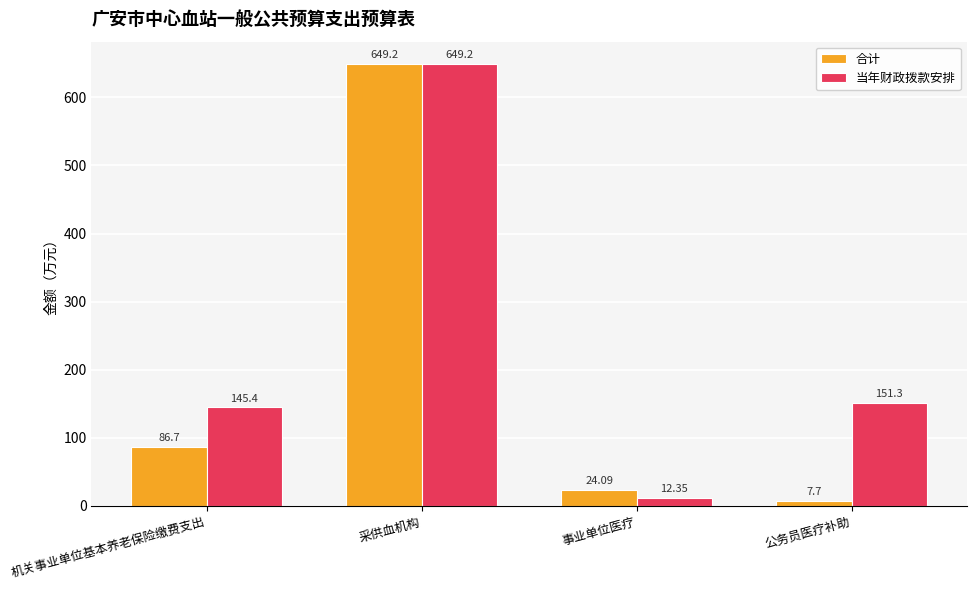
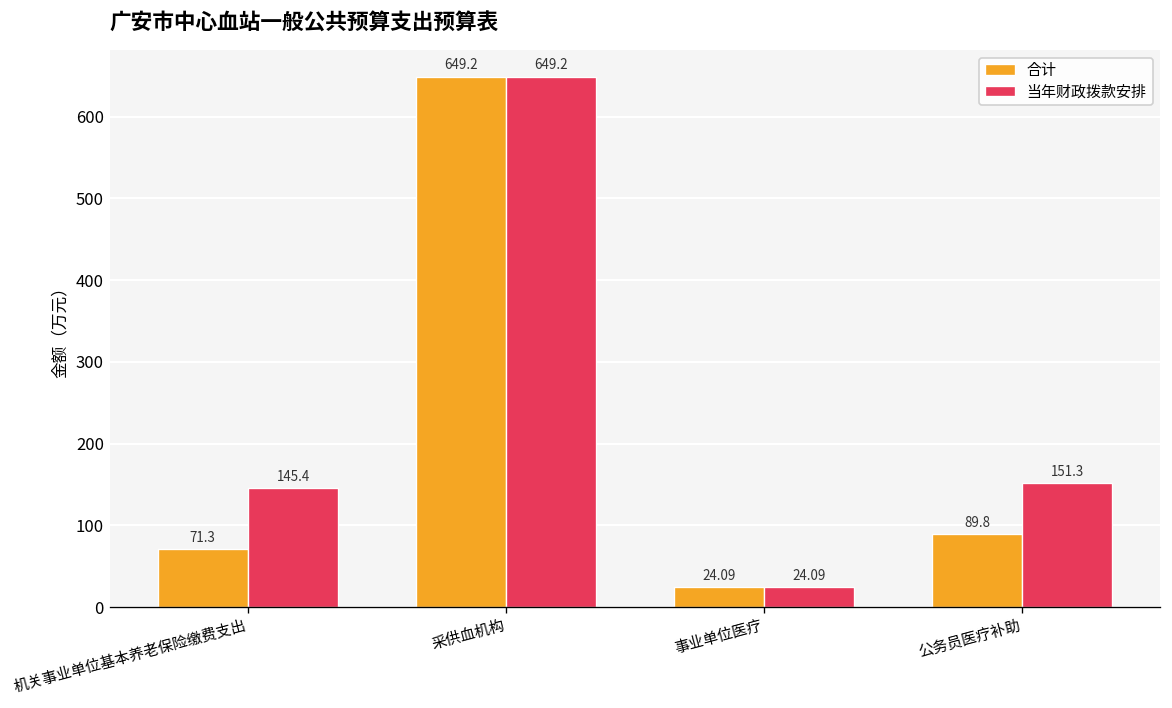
  {
    "合计": {
-     "机关事业单位基本养老保险缴费支出": 86.7,
+     "机关事业单位基本养老保险缴费支出": 71.3,
      "采供血机构": 649.2,
      "事业单位医疗": 24.09,
-     "公务员医疗补助": 7.7
+     "公务员医疗补助": 89.8
    },
    "当年财政拨款安排": {
      "机关事业单位基本养老保险缴费支出": 145.4,
      "采供血机构": 649.2,
-     "事业单位医疗": 12.35,
+     "事业单位医疗": 24.09,
      "公务员医疗补助": 151.3
    }
  }
